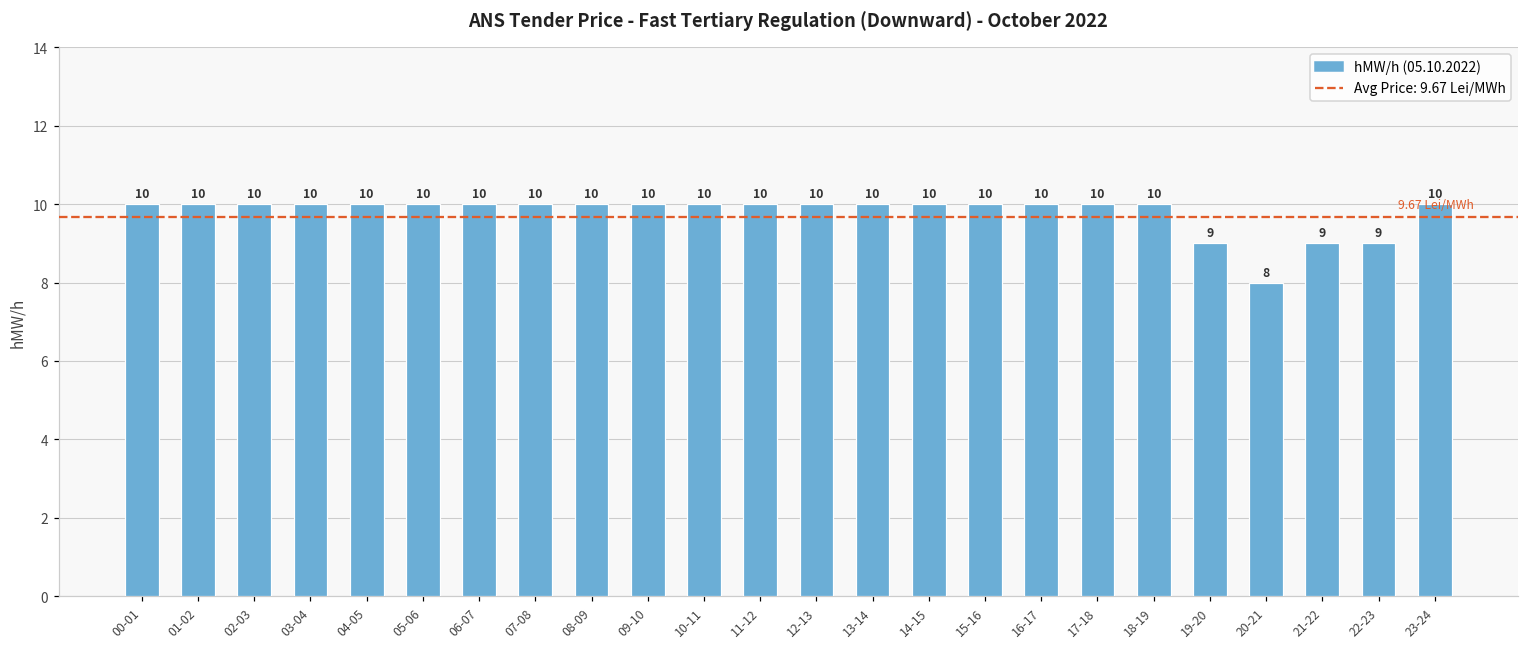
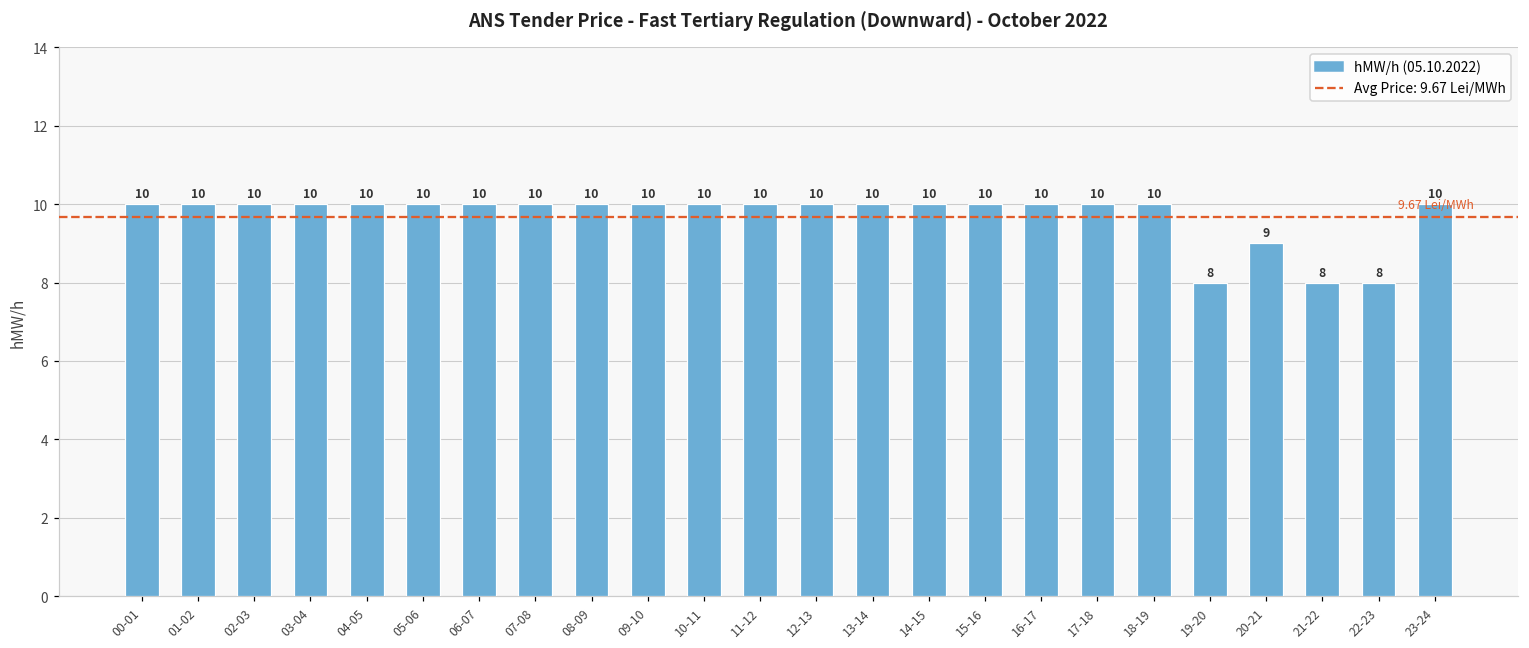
  {
    "00-01": 10,
    "01-02": 10,
    "02-03": 10,
    "03-04": 10,
    "04-05": 10,
    "05-06": 10,
    "06-07": 10,
    "07-08": 10,
    "08-09": 10,
    "09-10": 10,
    "10-11": 10,
    "11-12": 10,
    "12-13": 10,
    "13-14": 10,
    "14-15": 10,
    "15-16": 10,
    "16-17": 10,
    "17-18": 10,
    "18-19": 10,
-   "19-20": 9,
-   "20-21": 8,
-   "21-22": 9,
-   "22-23": 9,
+   "19-20": 8,
+   "20-21": 9,
+   "21-22": 8,
+   "22-23": 8,
    "23-24": 10
  }
